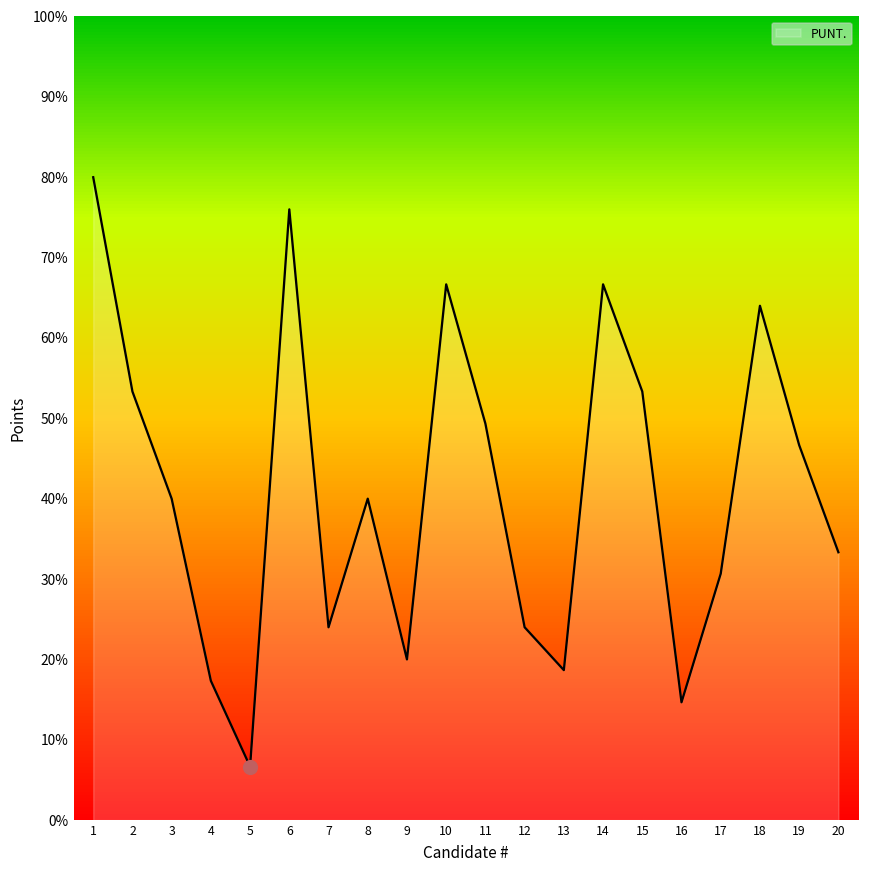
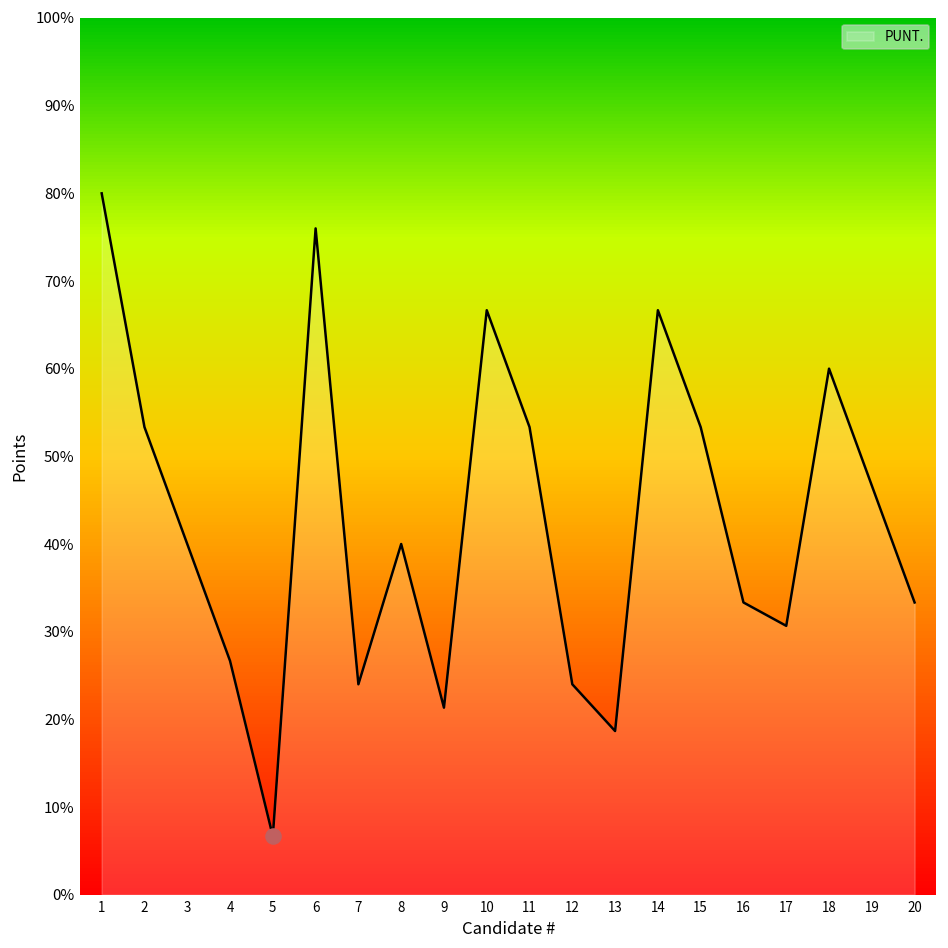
  {
    "PUNT.": {
      "1": "80%",
      "2": "53%",
      "3": "40%",
-     "4": "17%",
+     "4": "27%",
      "6": "76%",
      "7": "24%",
      "8": "40%",
-     "9": "20%",
+     "9": "21%",
      "10": "67%",
-     "11": "49%",
+     "11": "53%",
      "12": "24%",
      "13": "19%",
      "14": "67%",
      "15": "53%",
-     "16": "15%",
+     "16": "33%",
      "17": "31%",
-     "18": "64%",
+     "18": "60%",
      "19": "47%",
      "20": "33%"
    }
  }
